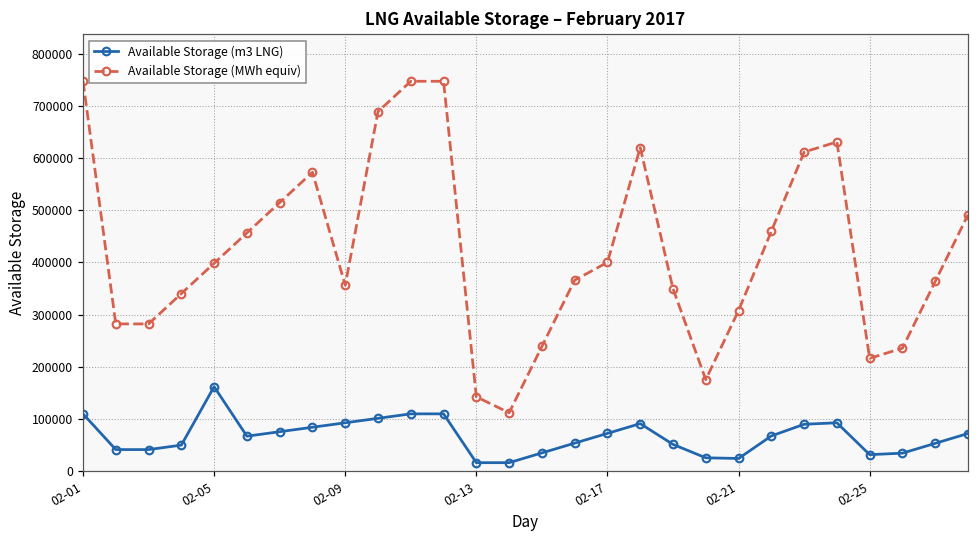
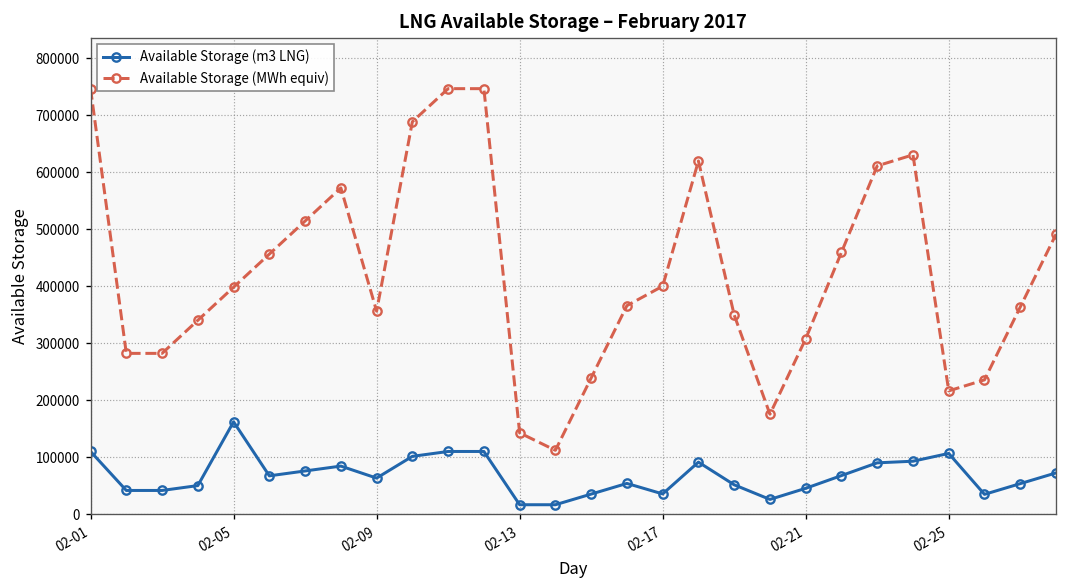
  {
    "Available Storage (m3 LNG)": {
      "02-01": 110000,
      "02-05": 160000,
-     "02-09": 90000,
+     "02-09": 60000,
      "02-13": 20000,
-     "02-17": 70000,
-     "02-21": 20000,
-     "02-25": 30000
+     "02-17": 40000,
+     "02-21": 50000,
+     "02-25": 110000
    },
    "Available Storage (MWh equiv)": {
      "02-01": 750000,
      "02-05": 400000,
      "02-09": 360000,
      "02-13": 140000,
      "02-17": 400000,
      "02-21": 310000,
      "02-25": 220000
    }
  }
